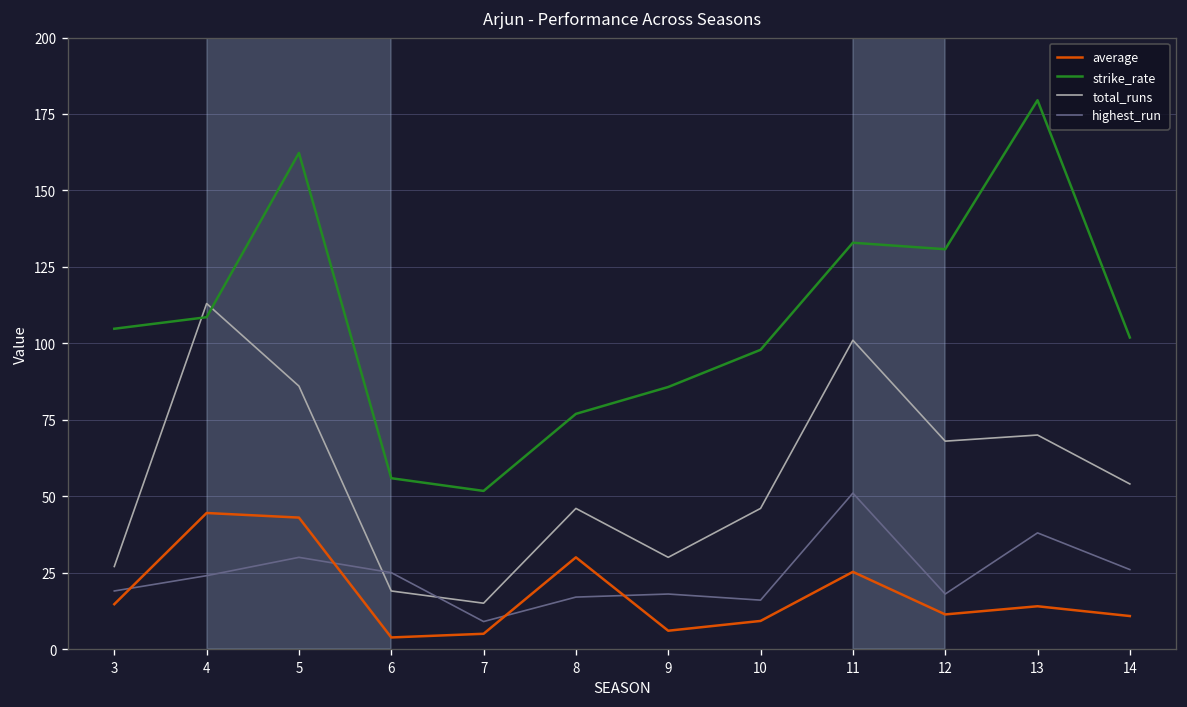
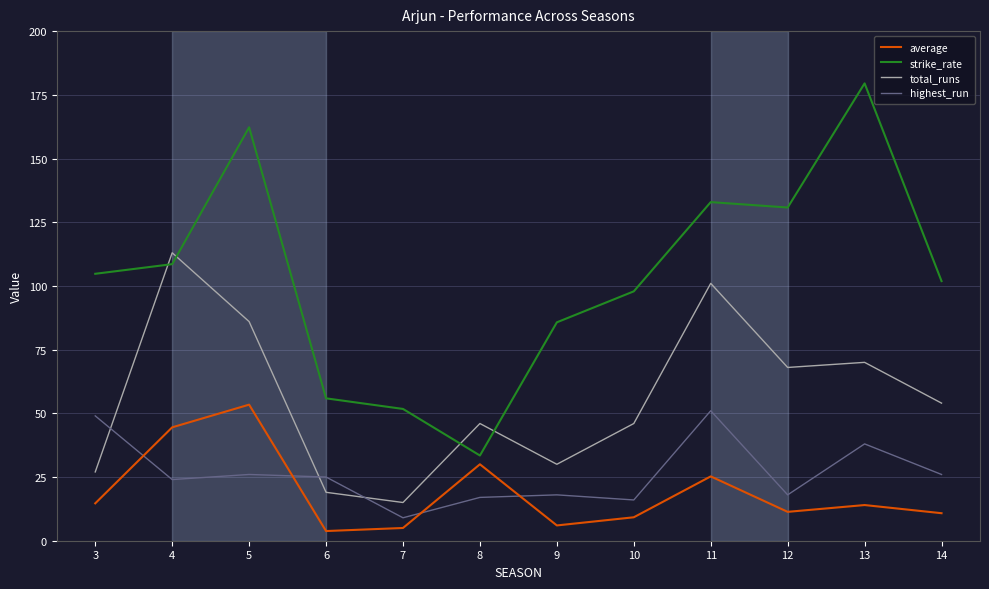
  {
    "average": {
      "3": 15,
      "4": 45,
-     "5": 43,
+     "5": 53,
      "6": 4,
      "7": 5,
      "8": 30,
      "9": 6,
      "10": 9,
      "11": 25,
      "12": 11,
      "13": 14,
      "14": 11
    },
    "strike_rate": {
      "3": 105,
      "4": 109,
      "5": 162,
      "6": 56,
      "7": 52,
-     "8": 77,
+     "8": 33,
      "9": 86,
      "10": 98,
      "11": 133,
      "12": 131,
      "13": 179,
      "14": 102
    },
    "total_runs": {
      "3": 27,
      "4": 113,
      "5": 86,
      "6": 19,
      "7": 15,
      "8": 46,
      "9": 30,
      "10": 46,
      "11": 101,
      "12": 68,
      "13": 70,
      "14": 54
    },
    "highest_run": {
-     "3": 19,
+     "3": 49,
      "4": 24,
-     "5": 30,
+     "5": 26,
      "6": 25,
      "7": 9,
      "8": 17,
      "9": 18,
      "10": 16,
      "11": 51,
      "12": 18,
      "13": 38,
      "14": 26
    }
  }
